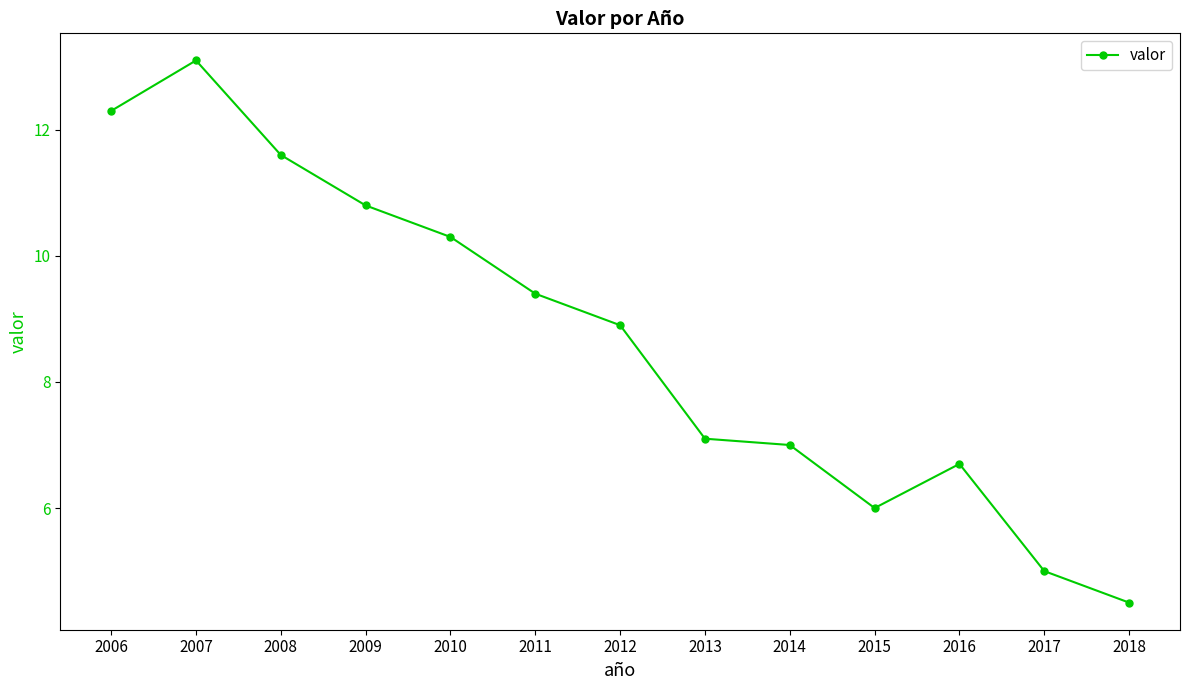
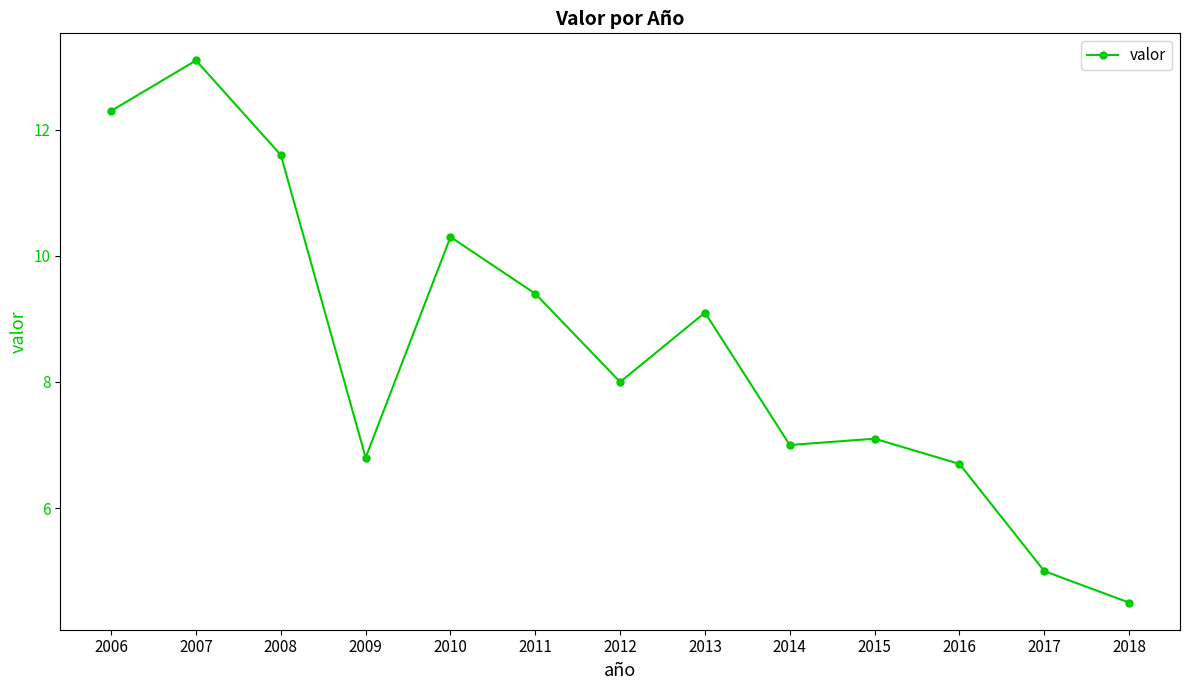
  {
    "2006": 12.3,
    "2007": 13.1,
    "2008": 11.6,
-   "2009": 10.8,
+   "2009": 6.8,
    "2010": 10.3,
    "2011": 9.4,
-   "2012": 8.9,
-   "2013": 7.1,
+   "2012": 8.0,
+   "2013": 9.1,
    "2014": 7.0,
-   "2015": 6.0,
+   "2015": 7.1,
    "2016": 6.7,
    "2017": 5.0,
    "2018": 4.5
  }
